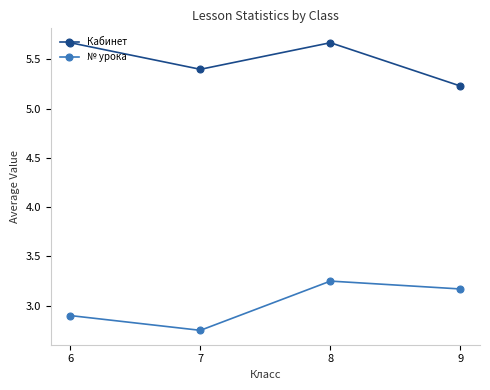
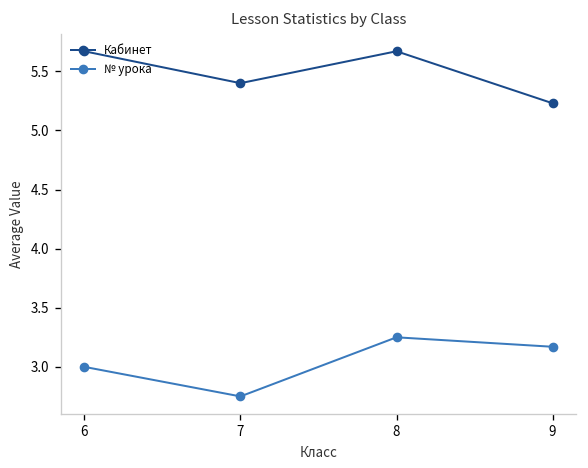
  {
    "Кабинет": {
      "6": 5.7,
      "7": 5.4,
      "8": 5.7,
      "9": 5.2
    },
    "№ урока": {
-     "6": 2.9,
+     "6": 3.0,
      "7": 2.8,
      "8": 3.3,
      "9": 3.2
    }
  }
